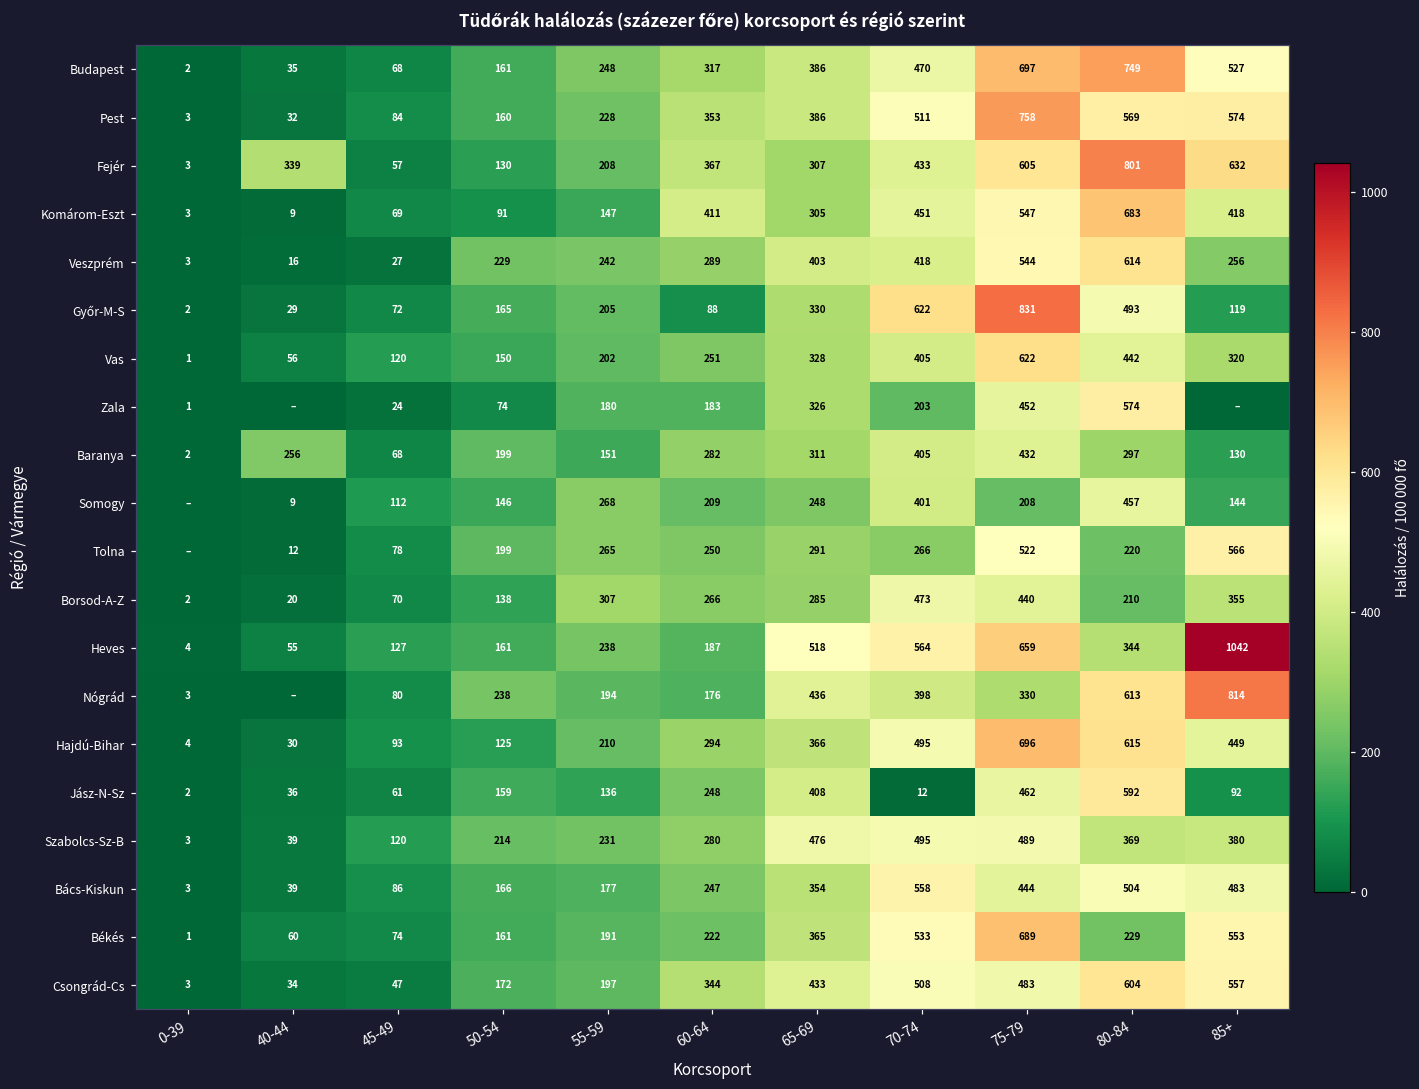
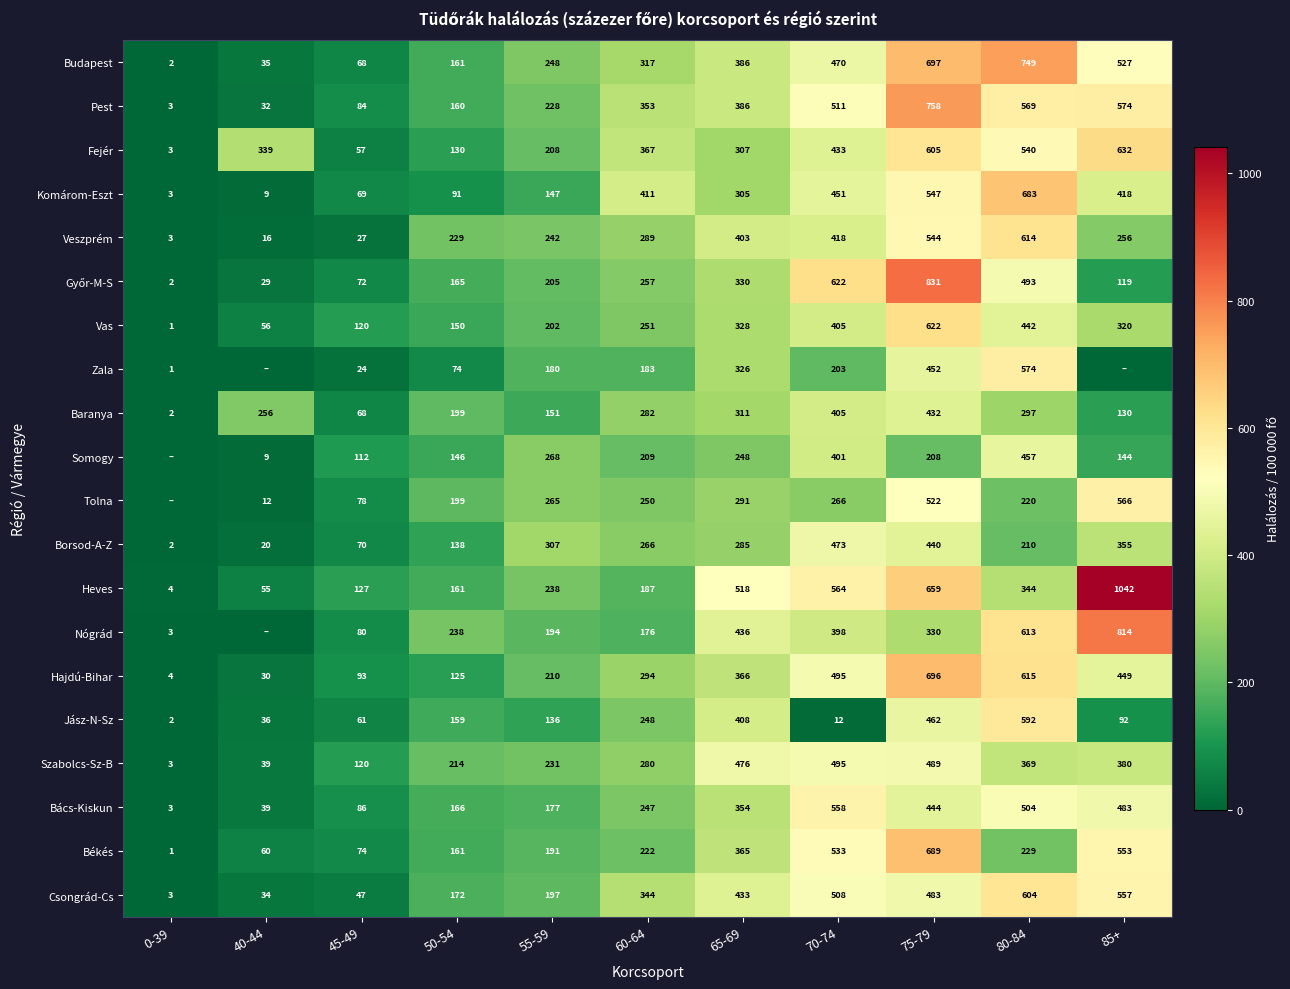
  {
    "Fejér": {
      "0-39": 3,
      "40-44": 339,
      "45-49": 57,
      "50-54": 130,
      "55-59": 208,
      "60-64": 367,
      "65-69": 307,
      "70-74": 433,
      "75-79": 605,
-     "80-84": 801,
+     "80-84": 540,
      "85+": 632
    },
    "Győr-M-S": {
      "0-39": 2,
      "40-44": 29,
      "45-49": 72,
      "50-54": 165,
      "55-59": 205,
-     "60-64": 88,
+     "60-64": 257,
      "65-69": 330,
      "70-74": 622,
      "75-79": 831,
      "80-84": 493,
      "85+": 119
    }
  }
